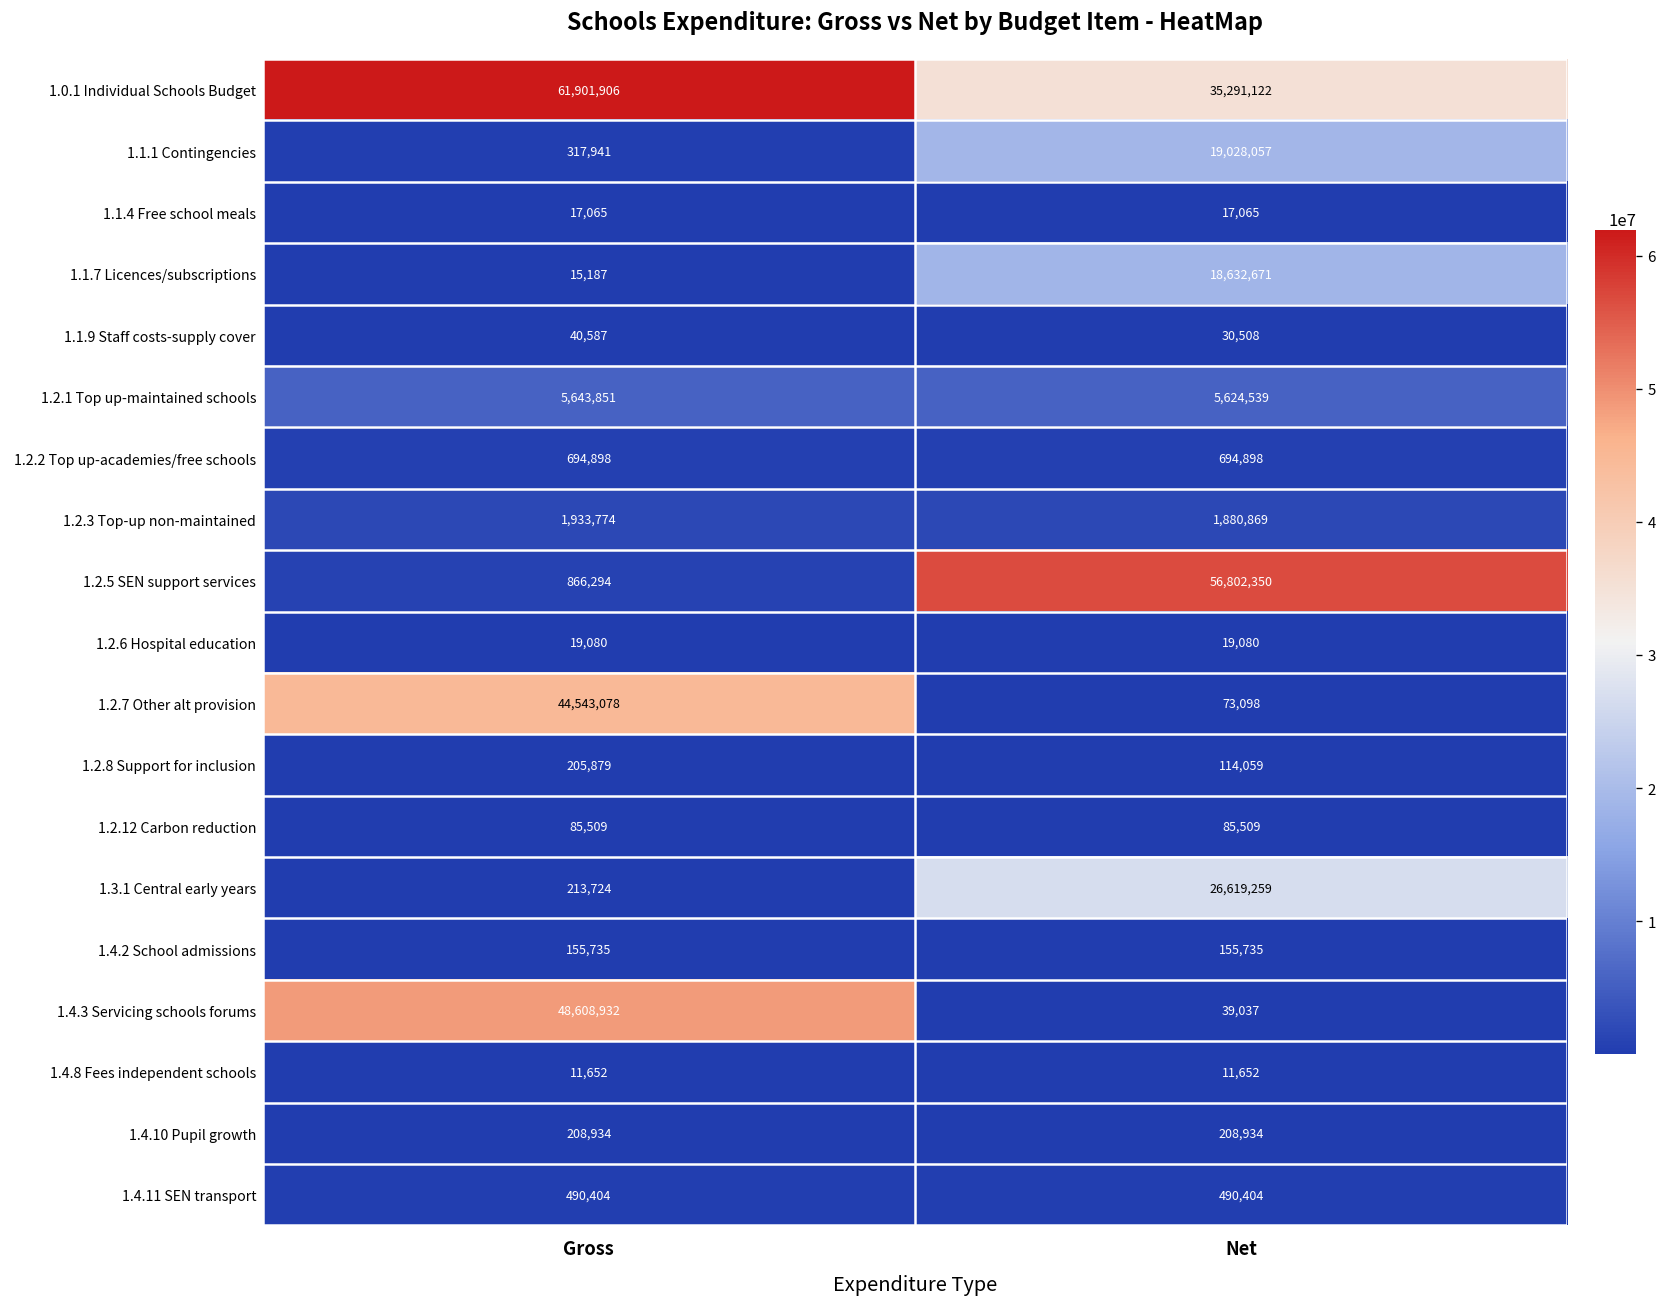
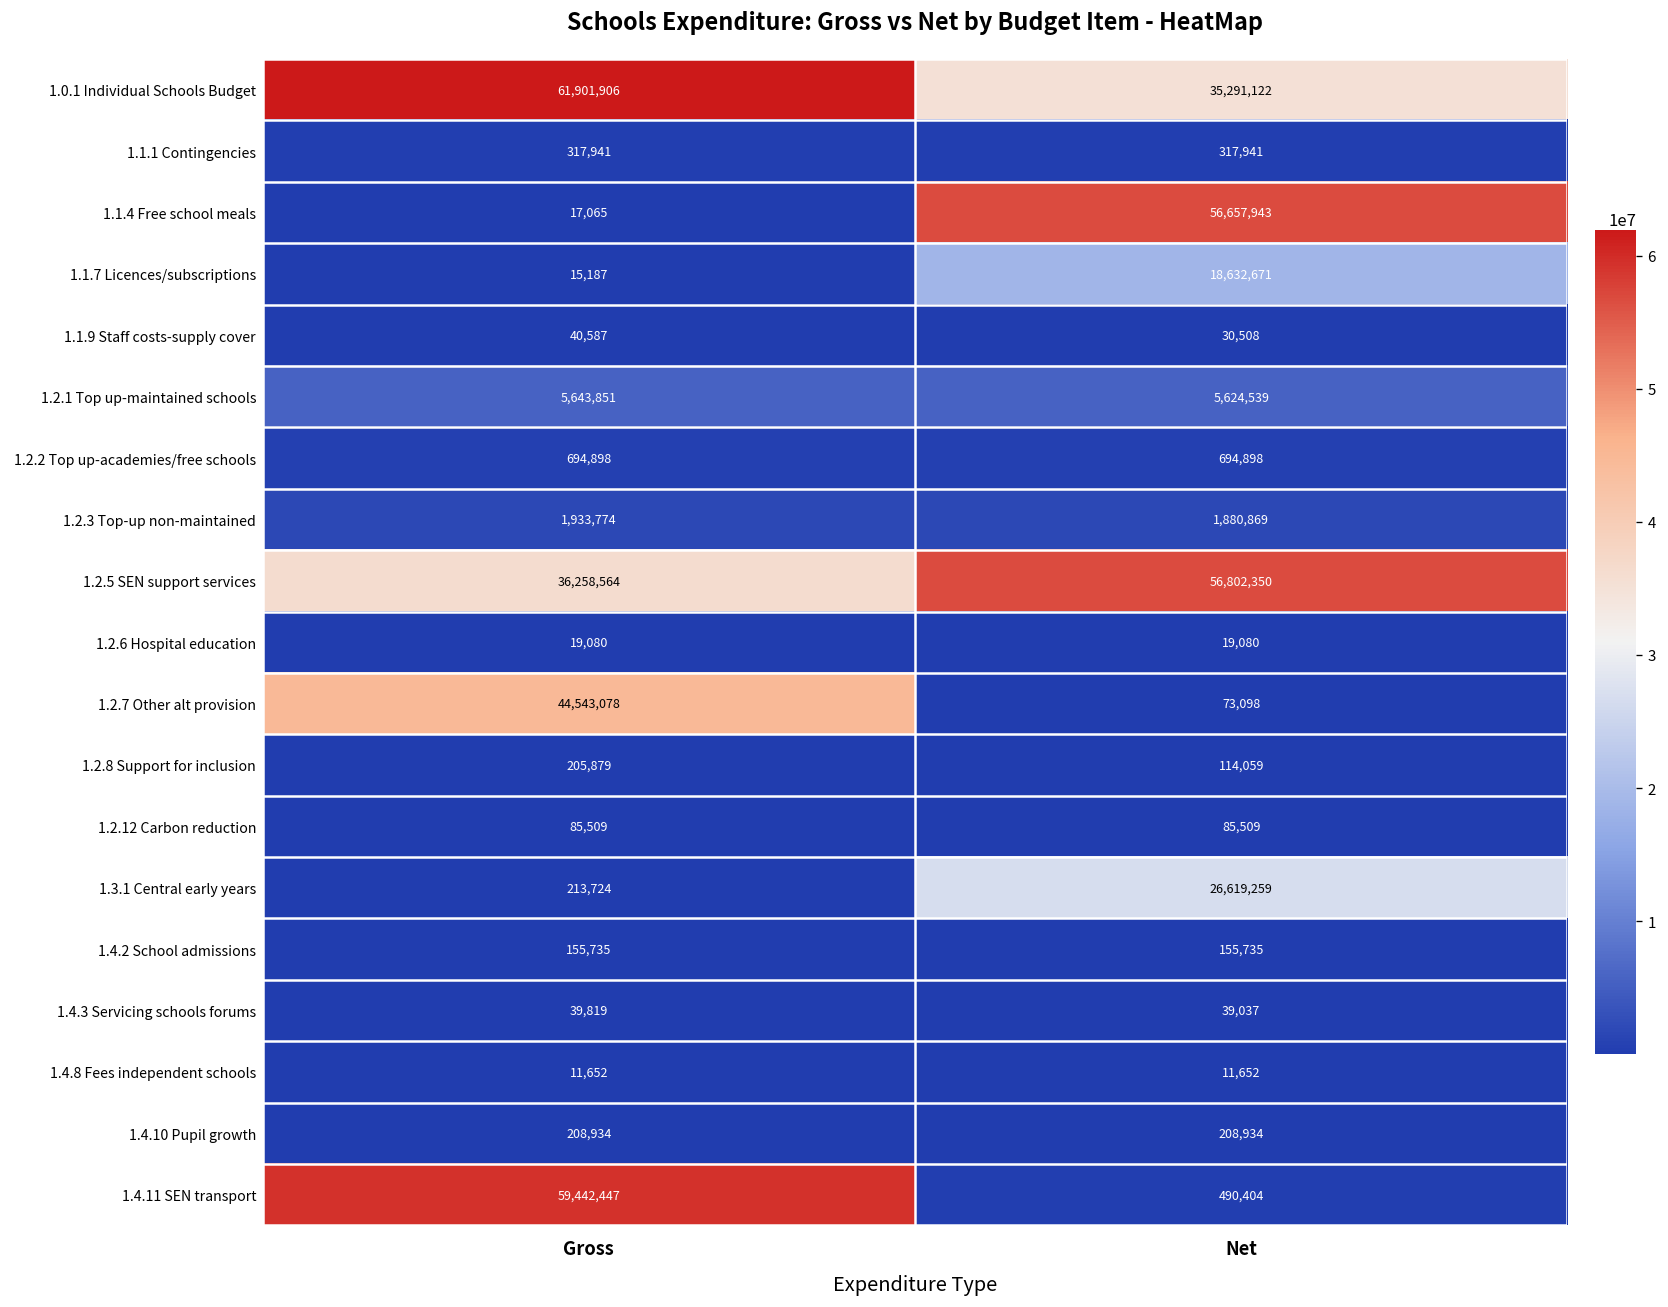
  {
    "1.0.1 Individual Schools Budget": {
      "Gross": "61,901,906",
      "Net": "35,291,122"
    },
    "1.1.1 Contingencies": {
      "Gross": "317,941",
-     "Net": "19,028,057"
+     "Net": "317,941"
    },
    "1.1.4 Free school meals": {
      "Gross": "17,065",
-     "Net": "17,065"
+     "Net": "56,657,943"
    },
    "1.1.7 Licences/subscriptions": {
      "Gross": "15,187",
      "Net": "18,632,671"
    },
    "1.1.9 Staff costs-supply cover": {
      "Gross": "40,587",
      "Net": "30,508"
    },
    "1.2.1 Top up-maintained schools": {
      "Gross": "5,643,851",
      "Net": "5,624,539"
    },
    "1.2.2 Top up-academies/free schools": {
      "Gross": "694,898",
      "Net": "694,898"
    },
    "1.2.3 Top-up non-maintained": {
      "Gross": "1,933,774",
      "Net": "1,880,869"
    },
    "1.2.5 SEN support services": {
-     "Gross": "866,294",
+     "Gross": "36,258,564",
      "Net": "56,802,350"
    },
    "1.2.6 Hospital education": {
      "Gross": "19,080",
      "Net": "19,080"
    },
    "1.2.7 Other alt provision": {
      "Gross": "44,543,078",
      "Net": "73,098"
    },
    "1.2.8 Support for inclusion": {
      "Gross": "205,879",
      "Net": "114,059"
    },
    "1.2.12 Carbon reduction": {
      "Gross": "85,509",
      "Net": "85,509"
    },
    "1.3.1 Central early years": {
      "Gross": "213,724",
      "Net": "26,619,259"
    },
    "1.4.2 School admissions": {
      "Gross": "155,735",
      "Net": "155,735"
    },
    "1.4.3 Servicing schools forums": {
-     "Gross": "48,608,932",
+     "Gross": "39,819",
      "Net": "39,037"
    },
    "1.4.8 Fees independent schools": {
      "Gross": "11,652",
      "Net": "11,652"
    },
    "1.4.10 Pupil growth": {
      "Gross": "208,934",
      "Net": "208,934"
    },
    "1.4.11 SEN transport": {
-     "Gross": "490,404",
+     "Gross": "59,442,447",
      "Net": "490,404"
    }
  }
